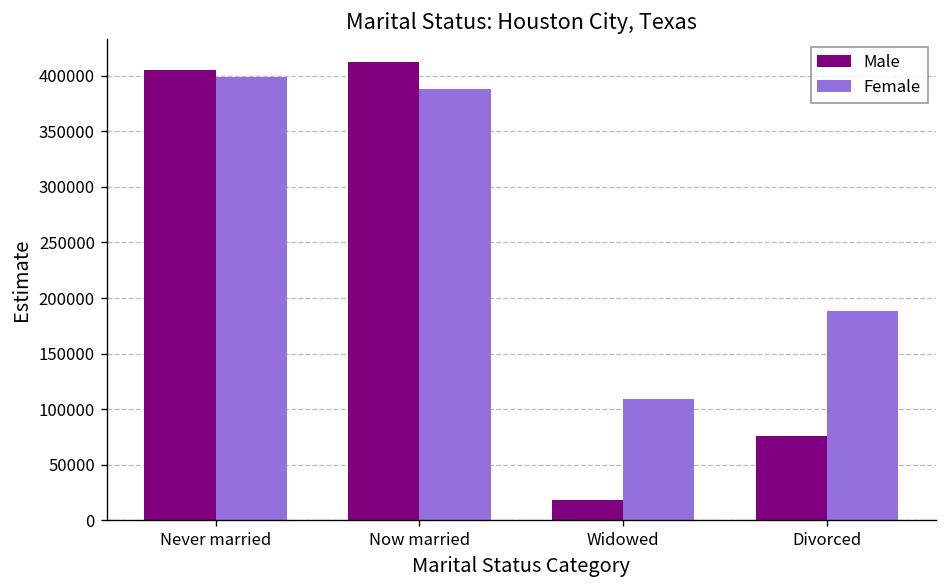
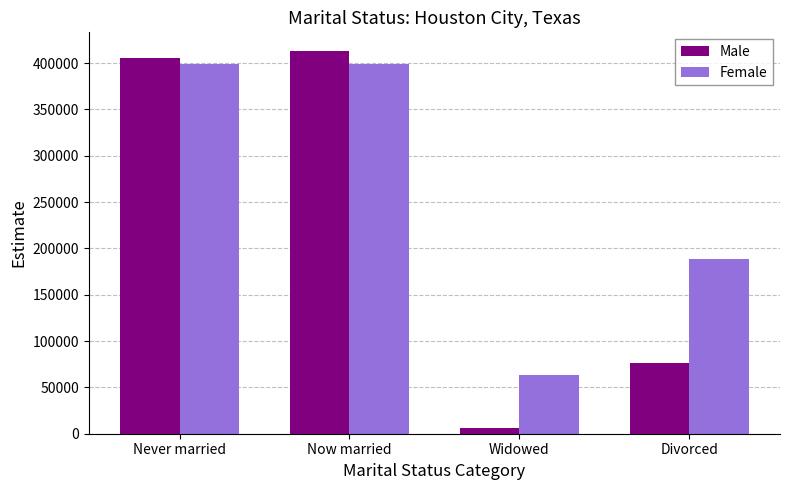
  {
    "Male": {
      "Never married": 410000,
      "Now married": 410000,
-     "Widowed": 20000,
+     "Widowed": 10000,
      "Divorced": 80000
    },
    "Female": {
      "Never married": 400000,
-     "Now married": 390000,
-     "Widowed": 110000,
+     "Now married": 400000,
+     "Widowed": 60000,
      "Divorced": 190000
    }
  }
